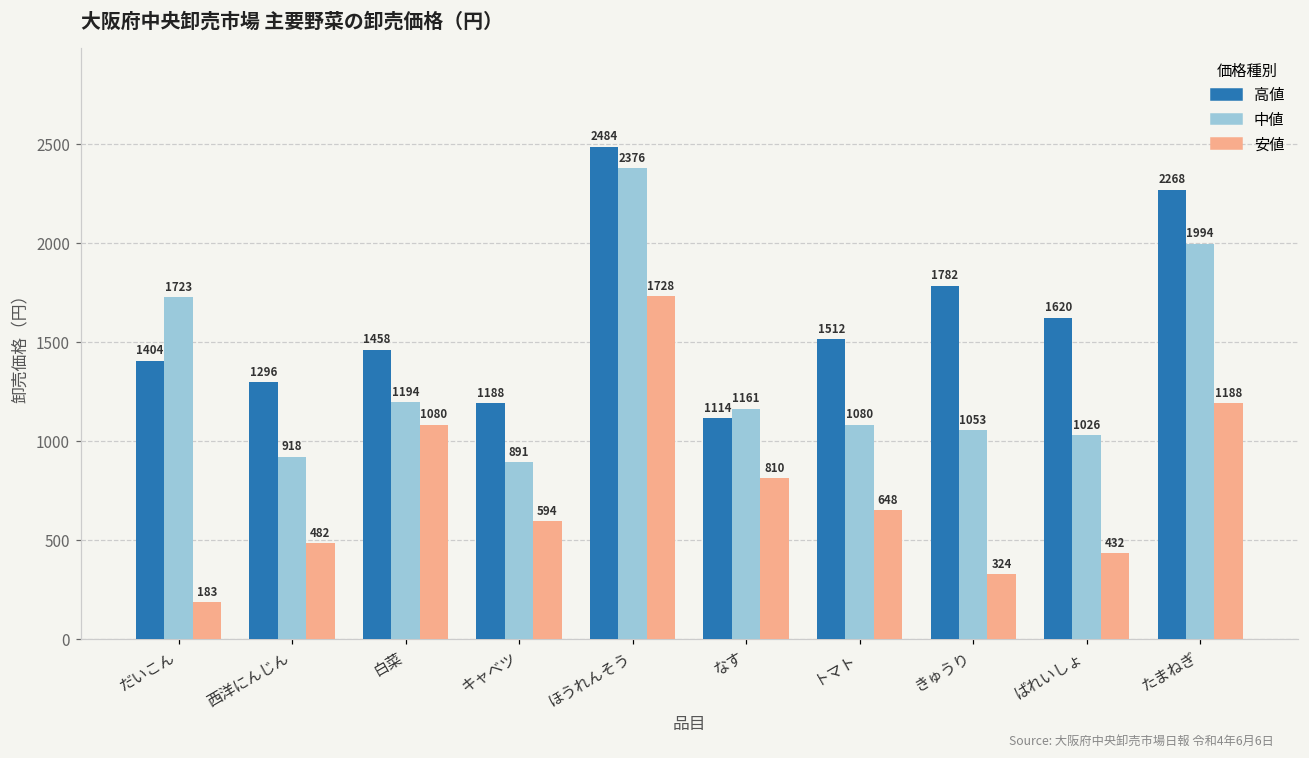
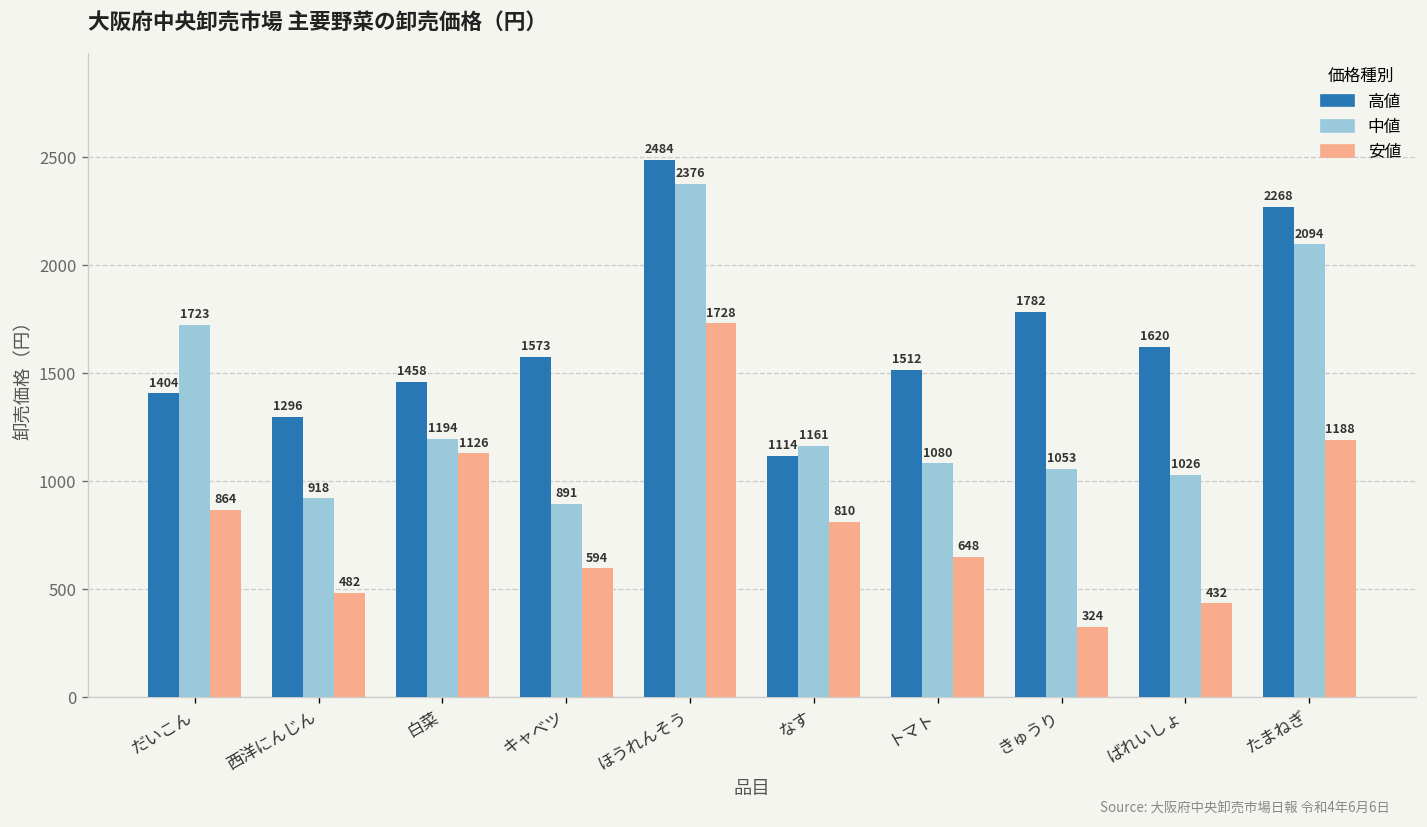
  {
    "高値": {
      "だいこん": 1404,
      "西洋にんじん": 1296,
      "白菜": 1458,
-     "キャベツ": 1188,
+     "キャベツ": 1573,
      "ほうれんそう": 2484,
      "なす": 1114,
      "トマト": 1512,
      "きゅうり": 1782,
      "ばれいしょ": 1620,
      "たまねぎ": 2268
    },
    "中値": {
      "だいこん": 1723,
      "西洋にんじん": 918,
      "白菜": 1194,
      "キャベツ": 891,
      "ほうれんそう": 2376,
      "なす": 1161,
      "トマト": 1080,
      "きゅうり": 1053,
      "ばれいしょ": 1026,
-     "たまねぎ": 1994
+     "たまねぎ": 2094
    },
    "安値": {
-     "だいこん": 183,
+     "だいこん": 864,
      "西洋にんじん": 482,
-     "白菜": 1080,
+     "白菜": 1126,
      "キャベツ": 594,
      "ほうれんそう": 1728,
      "なす": 810,
      "トマト": 648,
      "きゅうり": 324,
      "ばれいしょ": 432,
      "たまねぎ": 1188
    }
  }
